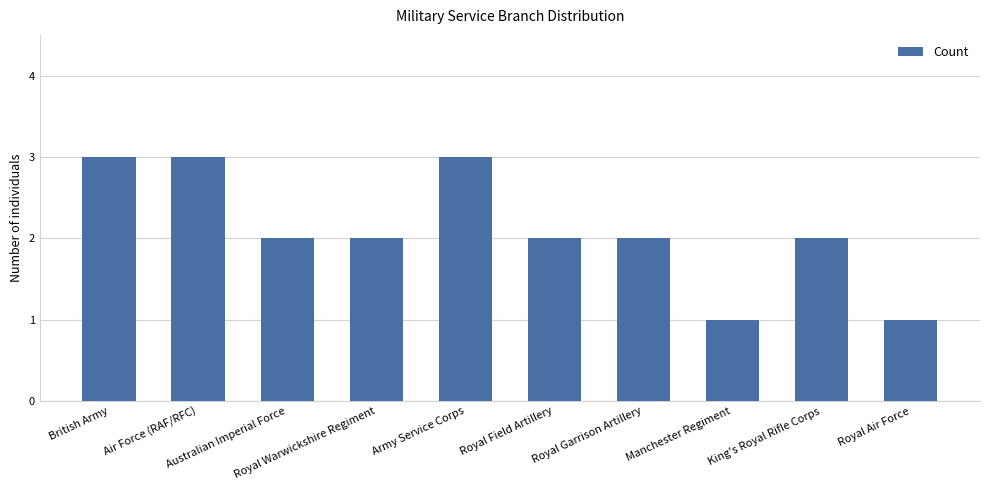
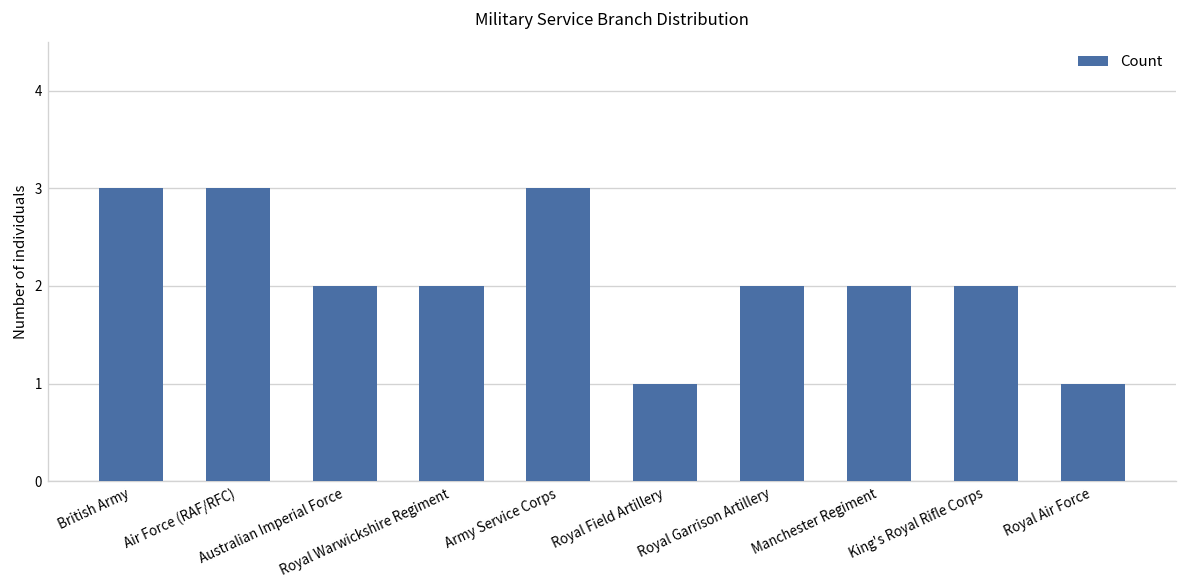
  {
    "British Army": 3,
    "Air Force (RAF/RFC)": 3,
    "Australian Imperial Force": 2,
    "Royal Warwickshire Regiment": 2,
    "Army Service Corps": 3,
-   "Royal Field Artillery": 2,
+   "Royal Field Artillery": 1,
    "Royal Garrison Artillery": 2,
-   "Manchester Regiment": 1,
+   "Manchester Regiment": 2,
    "King's Royal Rifle Corps": 2,
    "Royal Air Force": 1
  }
